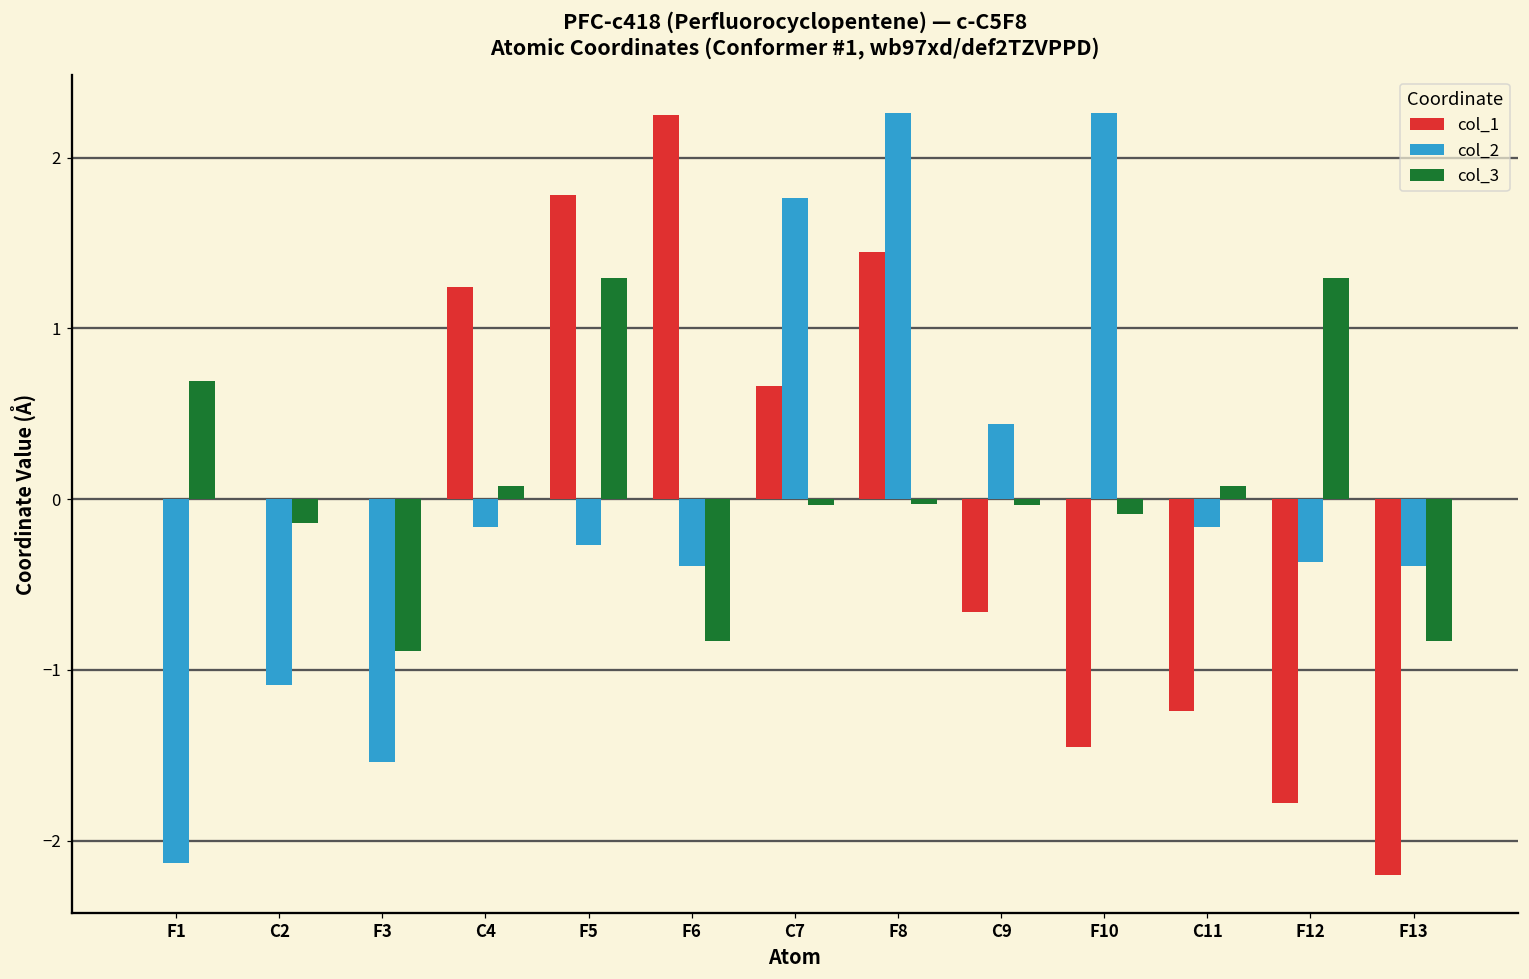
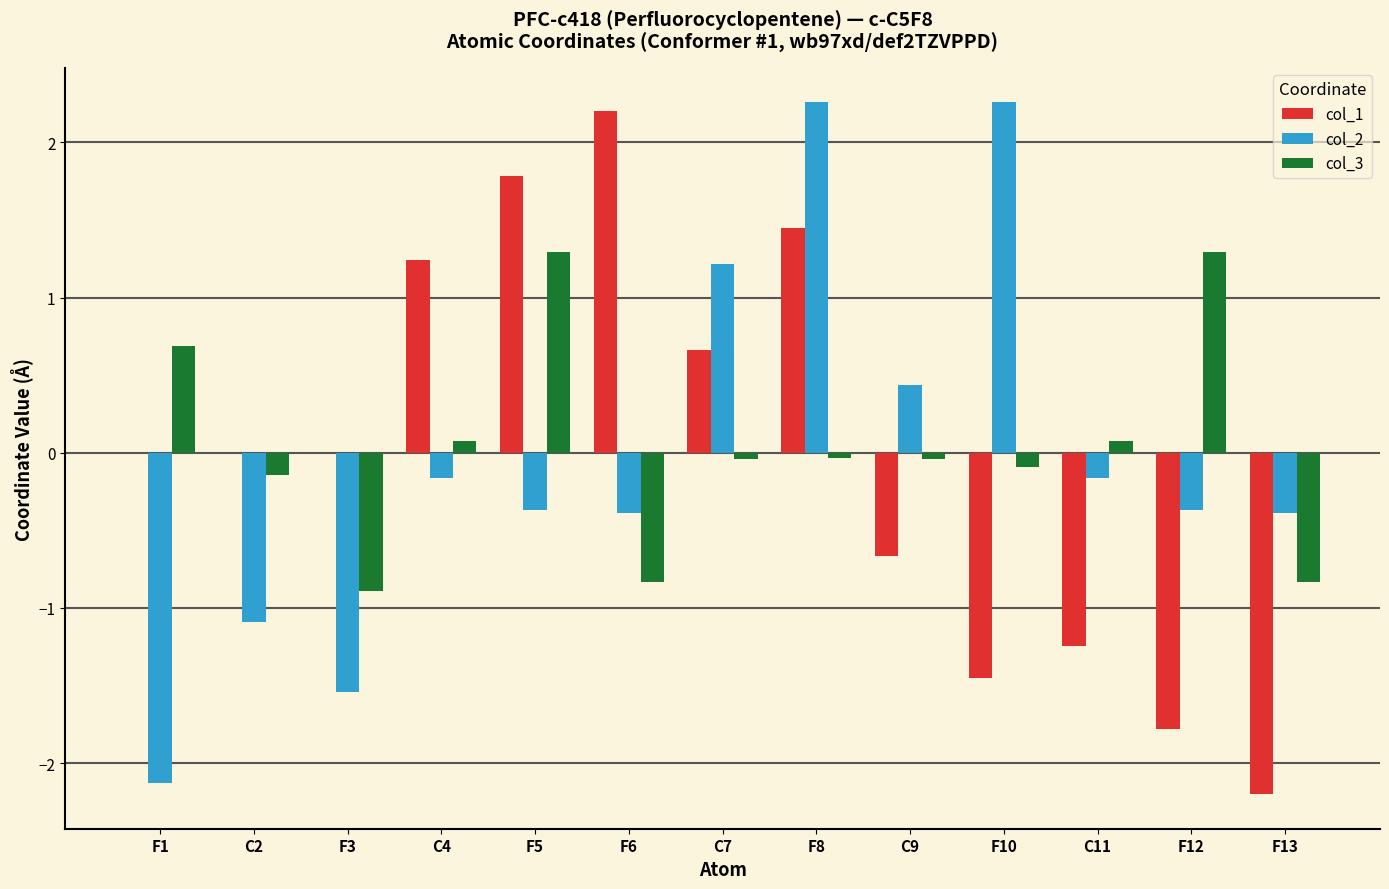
  {
    "col_1": {
      "C4": 1.24,
      "F5": 1.78,
-     "F6": 2.25,
+     "F6": 2.20,
      "C7": 0.66,
      "F8": 1.45,
      "C9": -0.66,
      "F10": -1.45,
      "C11": -1.24,
      "F12": -1.78,
      "F13": -2.20
    },
    "col_2": {
      "F1": -2.13,
      "C2": -1.09,
      "F3": -1.54,
      "C4": -0.16,
-     "F5": -0.27,
+     "F5": -0.37,
      "F6": -0.39,
-     "C7": 1.76,
+     "C7": 1.21,
      "F8": 2.26,
      "C9": 0.44,
      "F10": 2.26,
      "C11": -0.16,
      "F12": -0.37,
      "F13": -0.39
    },
    "col_3": {
      "F1": 0.69,
      "C2": -0.14,
      "F3": -0.89,
      "C4": 0.08,
      "F5": 1.29,
      "F6": -0.83,
      "C7": -0.04,
      "F8": -0.03,
      "C9": -0.04,
      "F10": -0.09,
      "C11": 0.08,
      "F12": 1.29,
      "F13": -0.83
    }
  }
